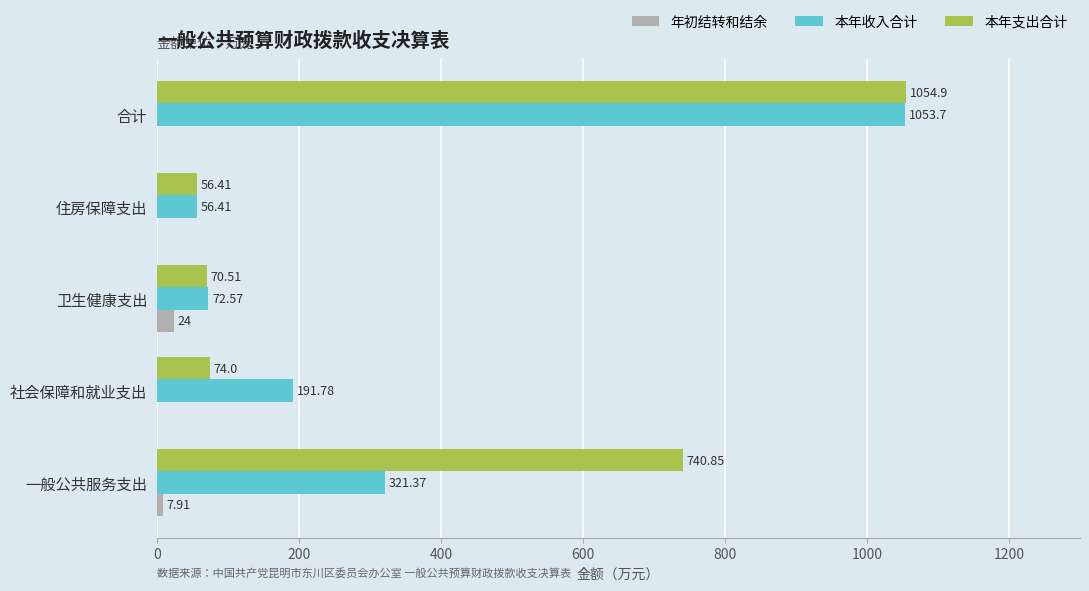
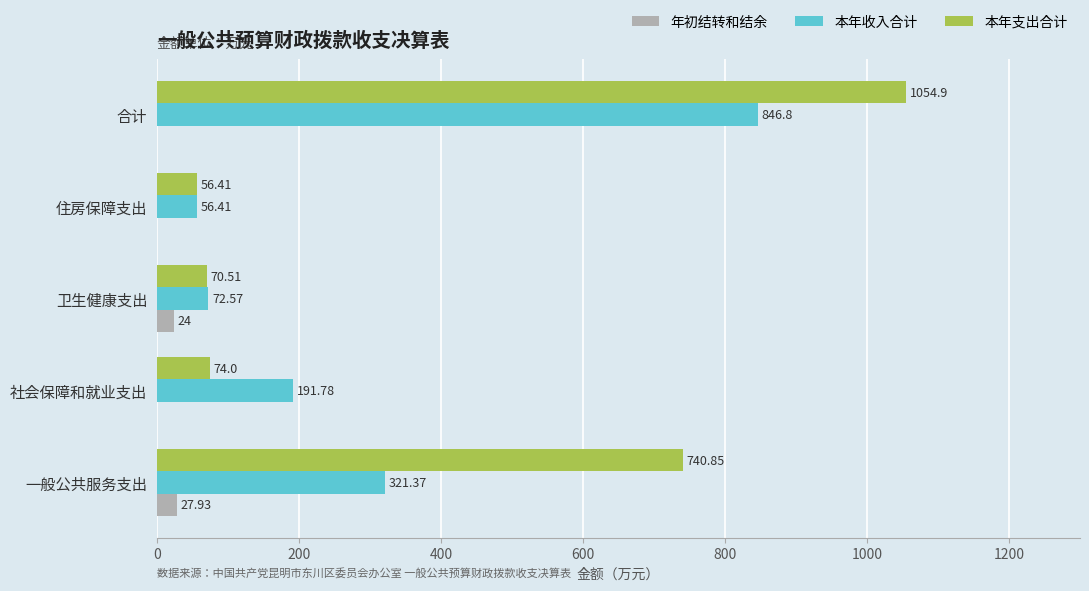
  {
    "年初结转和结余": {
      "卫生健康支出": 24,
-     "一般公共服务支出": 7.91
+     "一般公共服务支出": 27.93
    },
    "本年收入合计": {
-     "合计": 1053.7,
+     "合计": 846.8,
      "住房保障支出": 56.41,
      "卫生健康支出": 72.57,
      "社会保障和就业支出": 191.78,
      "一般公共服务支出": 321.37
    },
    "本年支出合计": {
      "合计": 1054.9,
      "住房保障支出": 56.41,
      "卫生健康支出": 70.51,
      "社会保障和就业支出": 74.0,
      "一般公共服务支出": 740.85
    }
  }
